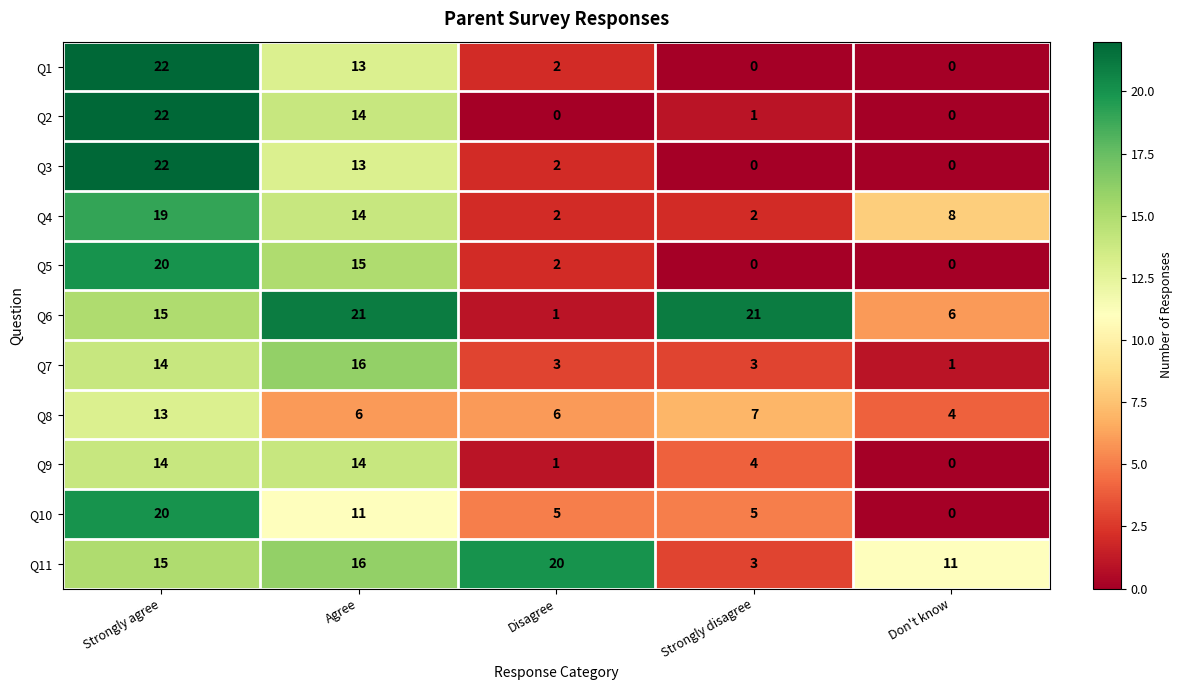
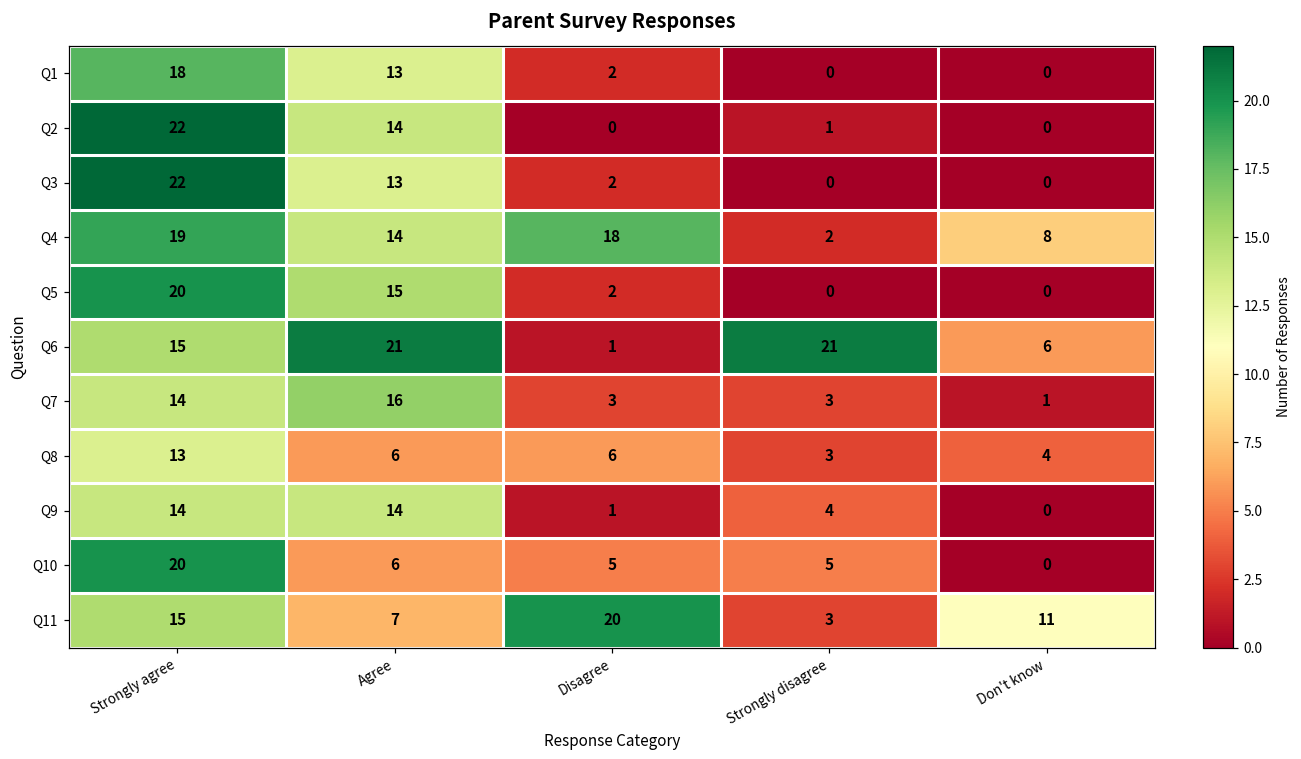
  {
    "Q1": {
-     "Strongly agree": 22,
+     "Strongly agree": 18,
      "Agree": 13,
      "Disagree": 2,
      "Strongly disagree": 0,
      "Don't know": 0
    },
    "Q2": {
      "Strongly agree": 22,
      "Agree": 14,
      "Disagree": 0,
      "Strongly disagree": 1,
      "Don't know": 0
    },
    "Q3": {
      "Strongly agree": 22,
      "Agree": 13,
      "Disagree": 2,
      "Strongly disagree": 0,
      "Don't know": 0
    },
    "Q4": {
      "Strongly agree": 19,
      "Agree": 14,
-     "Disagree": 2,
+     "Disagree": 18,
      "Strongly disagree": 2,
      "Don't know": 8
    },
    "Q5": {
      "Strongly agree": 20,
      "Agree": 15,
      "Disagree": 2,
      "Strongly disagree": 0,
      "Don't know": 0
    },
    "Q6": {
      "Strongly agree": 15,
      "Agree": 21,
      "Disagree": 1,
      "Strongly disagree": 21,
      "Don't know": 6
    },
    "Q7": {
      "Strongly agree": 14,
      "Agree": 16,
      "Disagree": 3,
      "Strongly disagree": 3,
      "Don't know": 1
    },
    "Q8": {
      "Strongly agree": 13,
      "Agree": 6,
      "Disagree": 6,
-     "Strongly disagree": 7,
+     "Strongly disagree": 3,
      "Don't know": 4
    },
    "Q9": {
      "Strongly agree": 14,
      "Agree": 14,
      "Disagree": 1,
      "Strongly disagree": 4,
      "Don't know": 0
    },
    "Q10": {
      "Strongly agree": 20,
-     "Agree": 11,
+     "Agree": 6,
      "Disagree": 5,
      "Strongly disagree": 5,
      "Don't know": 0
    },
    "Q11": {
      "Strongly agree": 15,
-     "Agree": 16,
+     "Agree": 7,
      "Disagree": 20,
      "Strongly disagree": 3,
      "Don't know": 11
    }
  }
